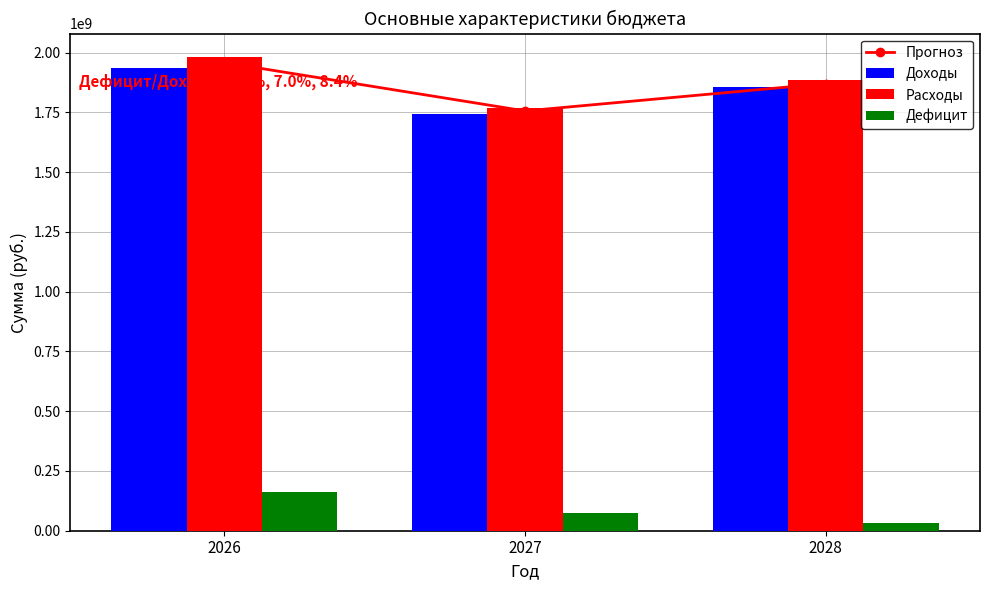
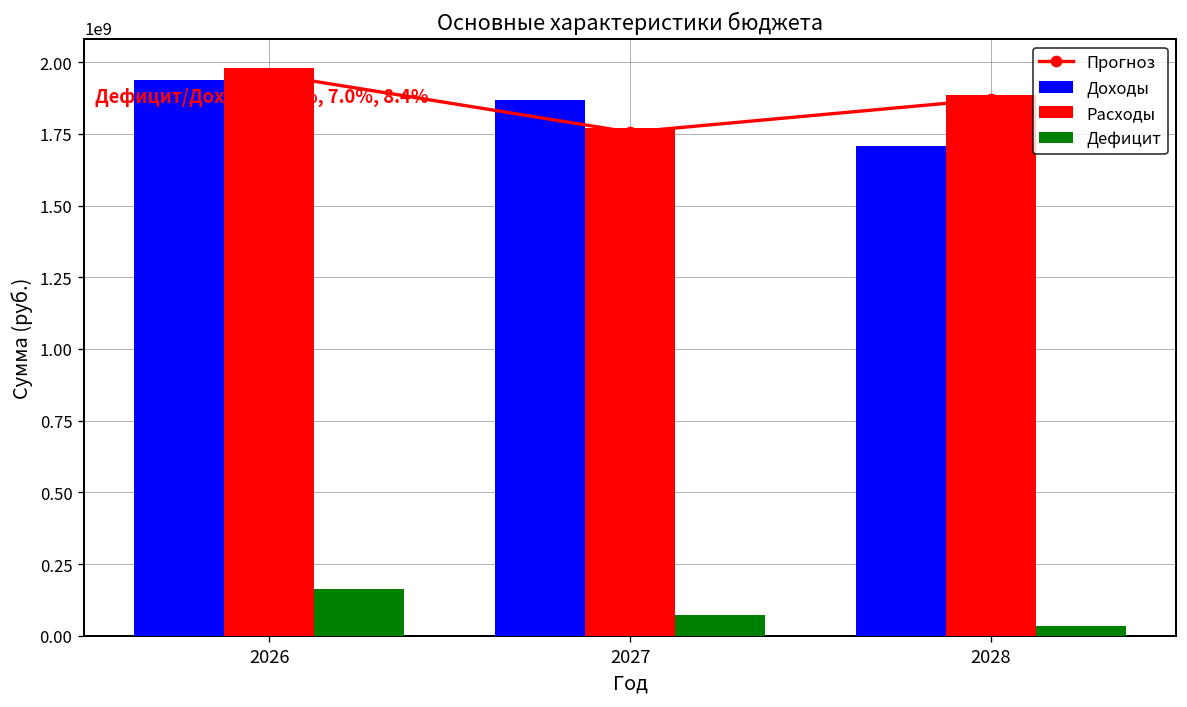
  {
    "Доходы": {
      "2026": 1940000000,
-     "2027": 1740000000,
-     "2028": 1850000000
+     "2027": 1870000000,
+     "2028": 1710000000
    },
    "Дефицит": {
      "2026": 160000000,
      "2027": 70000000,
      "2028": 30000000
    }
  }
